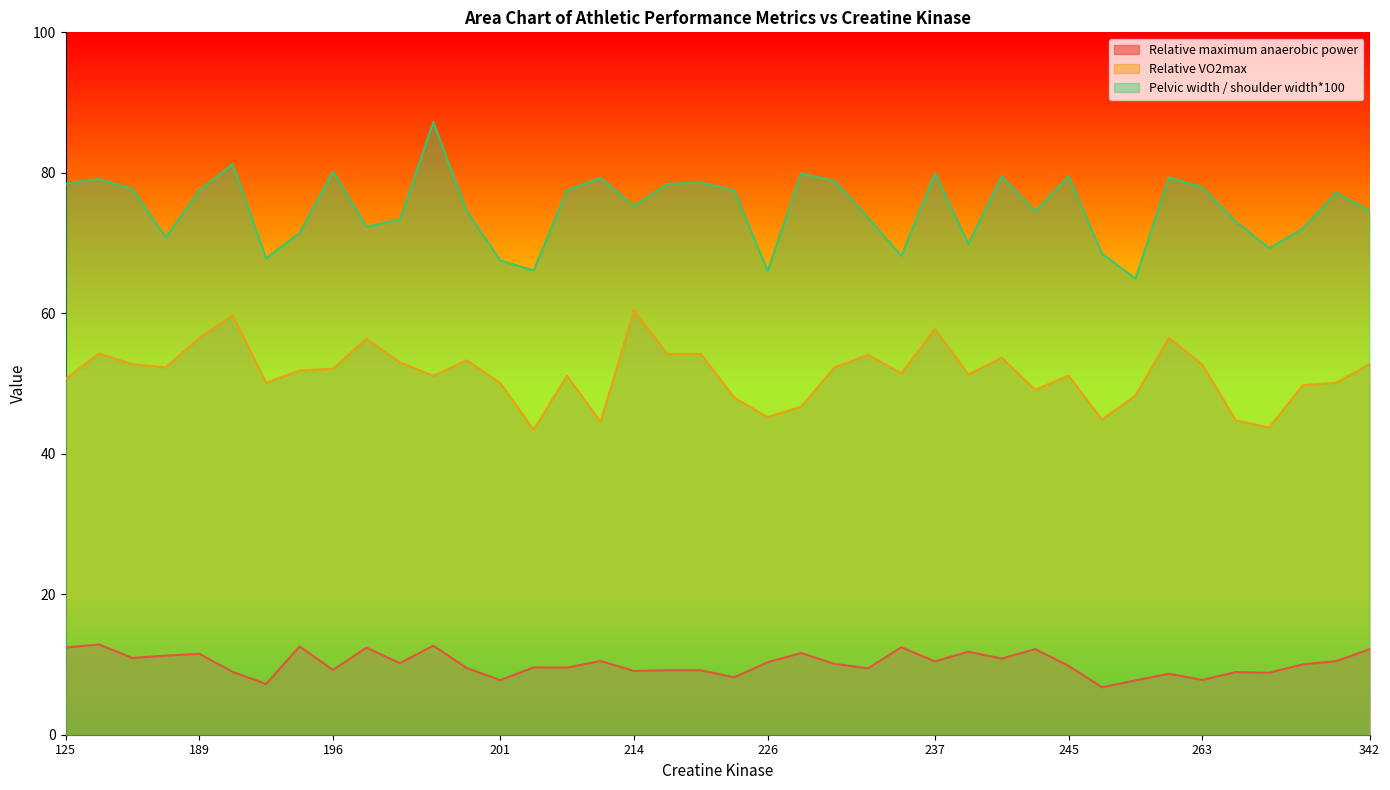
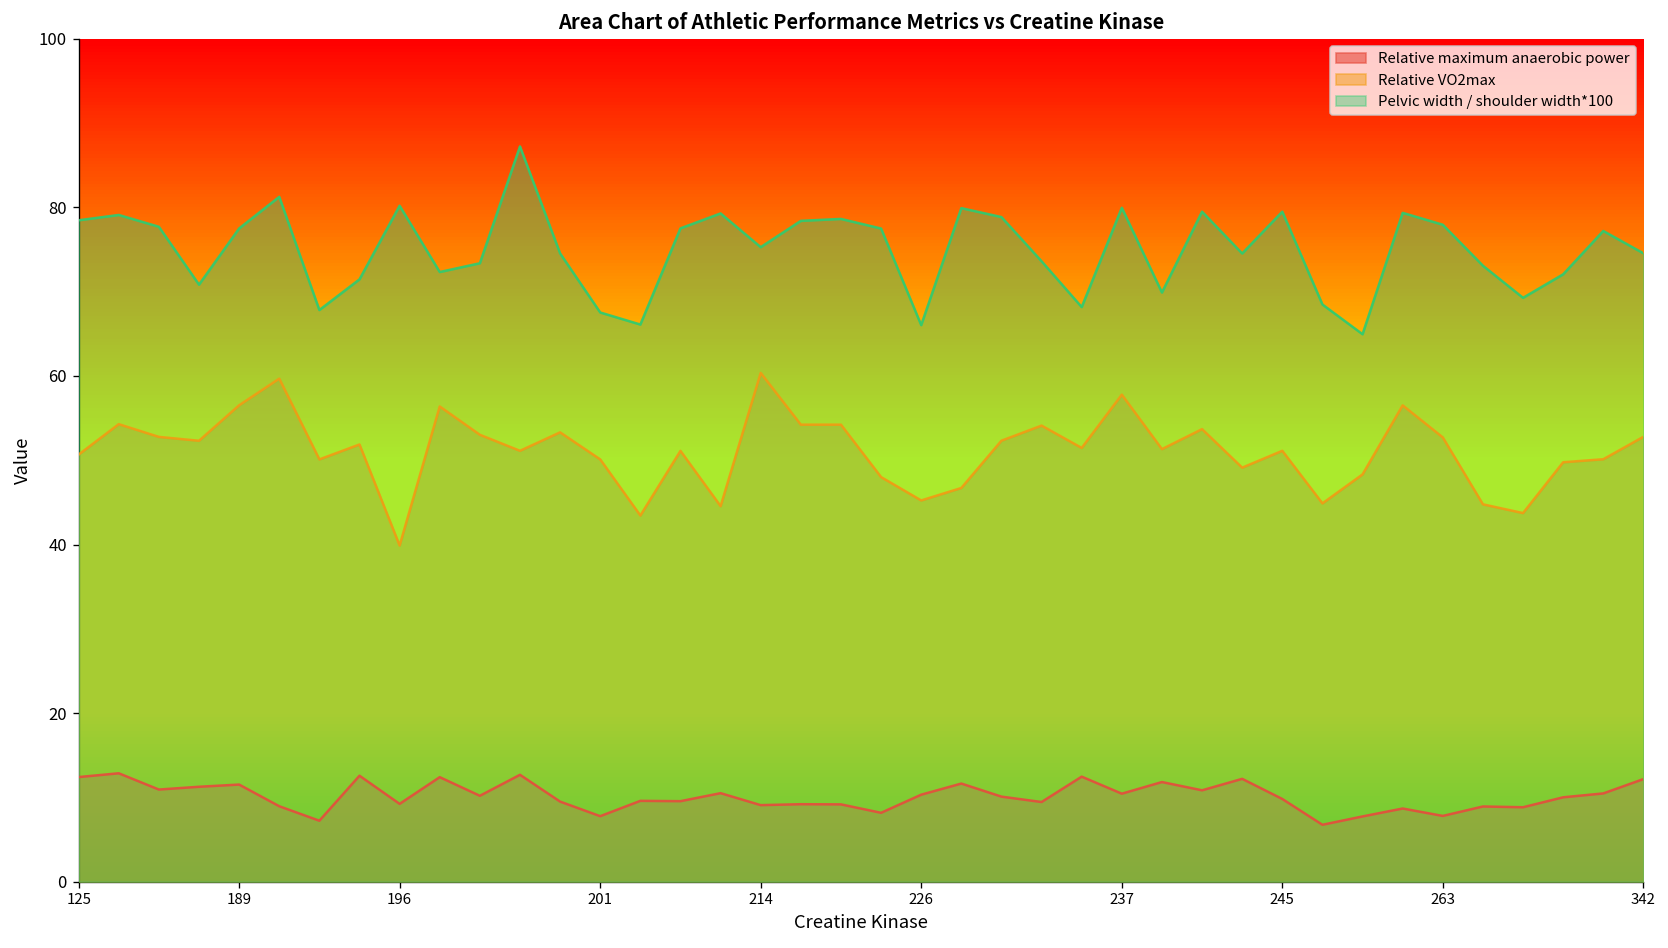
  {
    "Relative maximum anaerobic power": {
      "125": 12,
      "189": 12,
      "196": 9,
      "201": 8,
      "214": 9,
      "226": 10,
      "237": 10,
      "245": 10,
      "263": 8,
      "342": 12
    },
    "Relative VO2max": {
      "125": 51,
      "189": 57,
-     "196": 52,
+     "196": 40,
      "201": 50,
      "214": 60,
      "226": 45,
      "237": 58,
      "245": 51,
      "263": 53,
      "342": 53
    },
    "Pelvic width / shoulder width*100": {
      "125": 78,
      "189": 78,
      "196": 80,
      "201": 68,
      "214": 75,
      "226": 66,
      "237": 80,
      "245": 79,
      "263": 78,
      "342": 75
    }
  }
